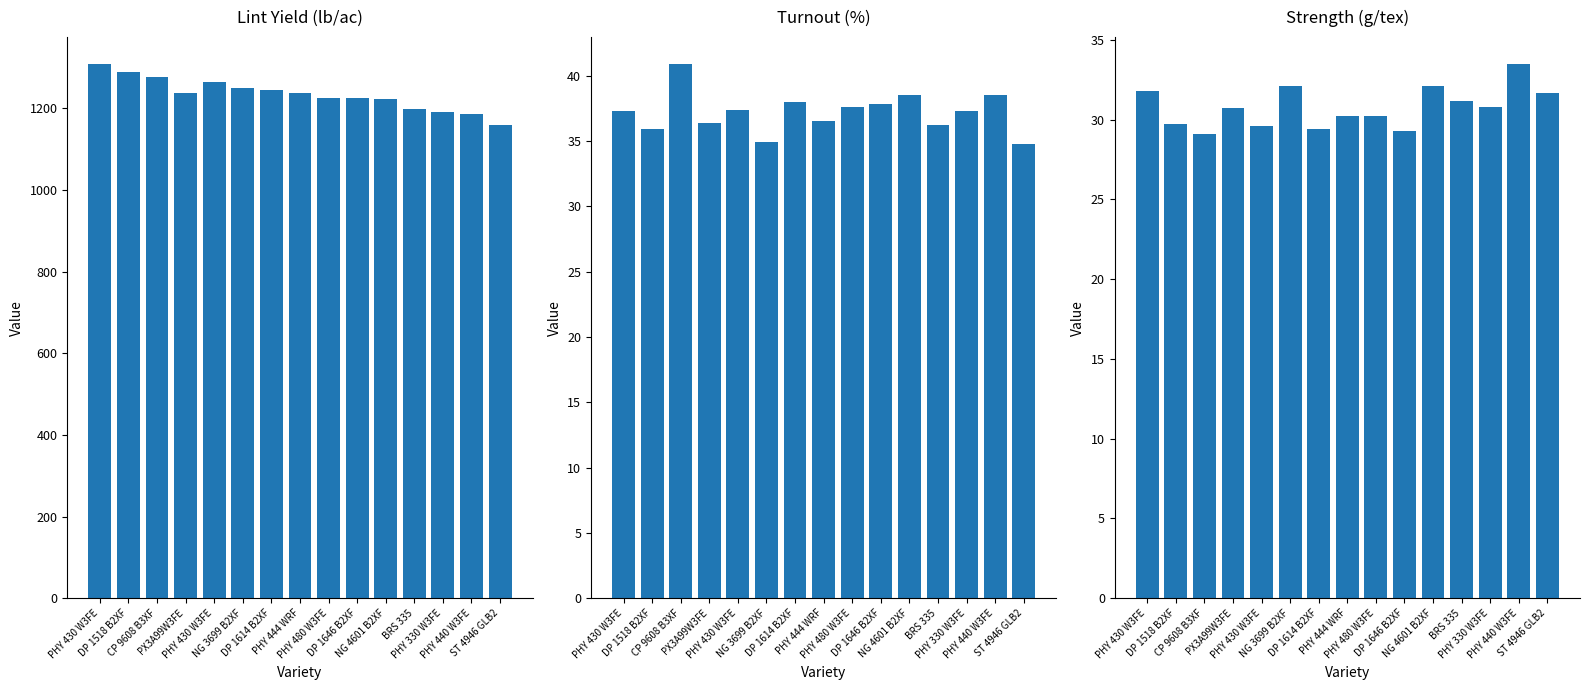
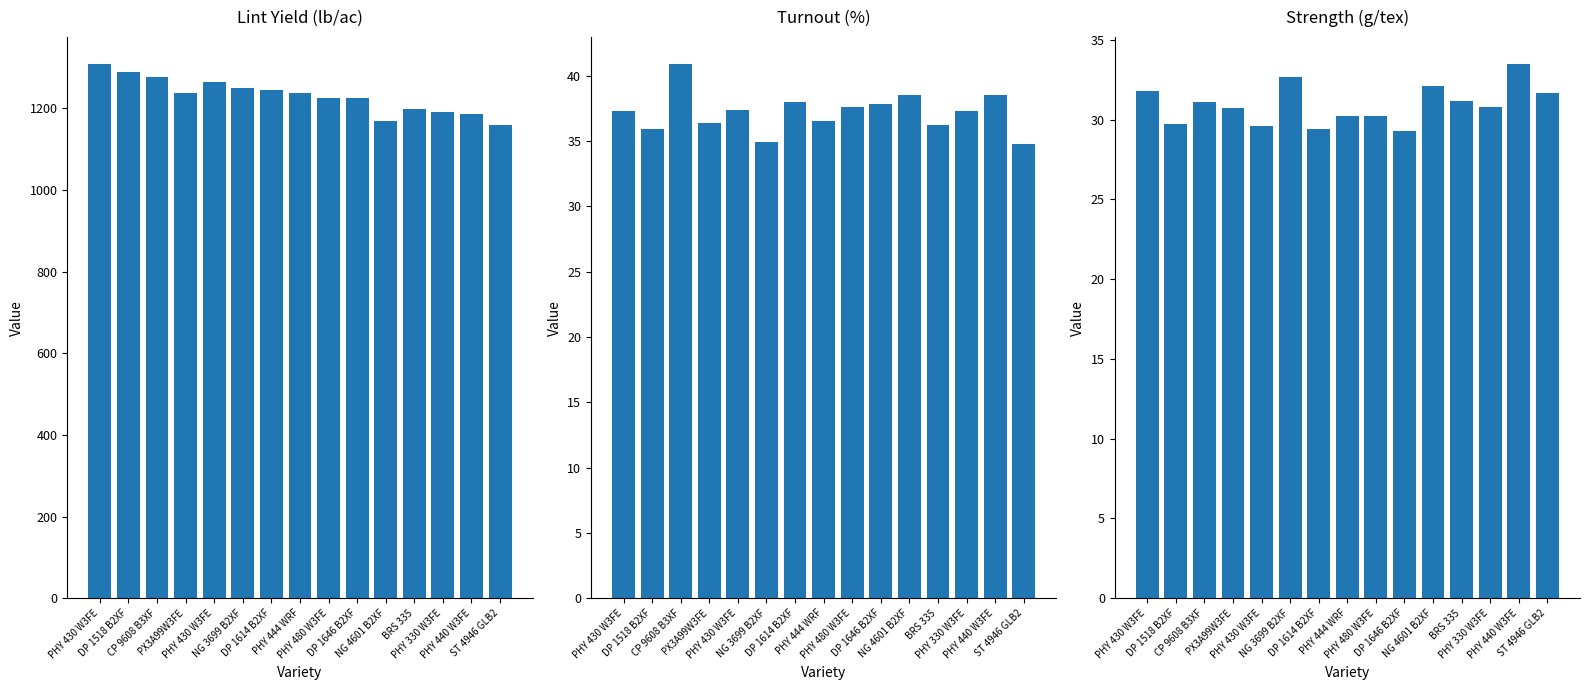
  {
    "Lint Yield (lb/ac)": {
      "DP 1518 B2XF": 1290,
      "CP 9608 B3XF": 1280,
      "PX3A99W3FE": 1240,
      "NG 3699 B2XF": 1250,
      "DP 1614 B2XF": 1240,
      "PHY 444 WRF": 1240,
      "PHY 480 W3FE": 1230,
      "DP 1646 B2XF": 1230,
-     "NG 4601 B2XF": 1220,
+     "NG 4601 B2XF": 1170,
      "BRS 335": 1200,
      "PHY 330 W3FE": 1190,
      "PHY 440 W3FE": 1190,
      "ST 4946 GLB2": 1160
    },
    "Turnout (%)": {
      "DP 1518 B2XF": 35.9,
      "CP 9608 B3XF": 40.9,
      "PX3A99W3FE": 36.4,
      "NG 3699 B2XF": 34.9,
      "DP 1614 B2XF": 38.0,
      "PHY 444 WRF": 36.5,
      "PHY 480 W3FE": 37.6,
      "DP 1646 B2XF": 37.8,
      "NG 4601 B2XF": 38.5,
      "BRS 335": 36.2,
      "PHY 330 W3FE": 37.3,
      "PHY 440 W3FE": 38.5,
      "ST 4946 GLB2": 34.8
    },
    "Strength (g/tex)": {
      "DP 1518 B2XF": 29.7,
-     "CP 9608 B3XF": 29.1,
+     "CP 9608 B3XF": 31.1,
      "PX3A99W3FE": 30.7,
-     "NG 3699 B2XF": 32.1,
+     "NG 3699 B2XF": 32.7,
      "DP 1614 B2XF": 29.4,
      "PHY 444 WRF": 30.2,
      "PHY 480 W3FE": 30.2,
      "DP 1646 B2XF": 29.3,
      "NG 4601 B2XF": 32.1,
      "BRS 335": 31.2,
      "PHY 330 W3FE": 30.8,
      "PHY 440 W3FE": 33.5,
      "ST 4946 GLB2": 31.7
    }
  }
